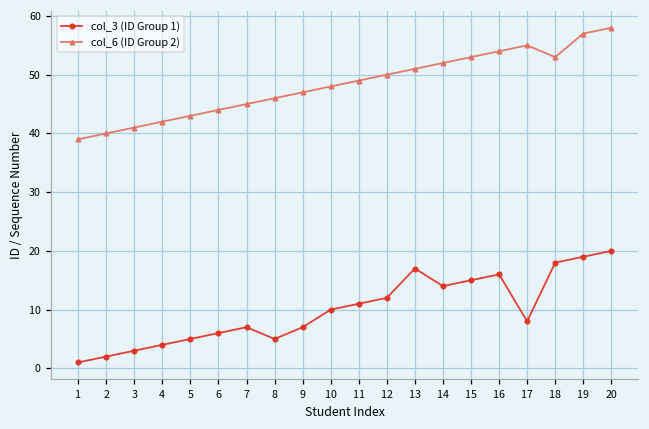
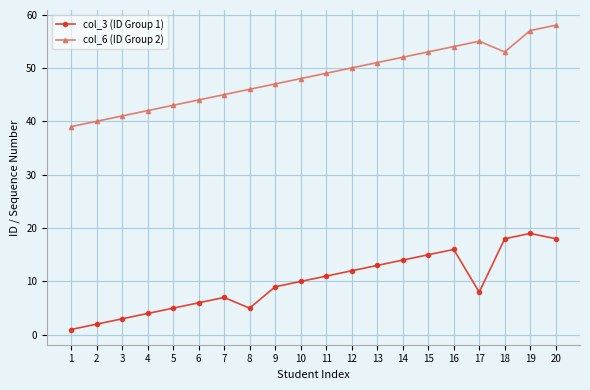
  {
    "col_3 (ID Group 1)": {
      "1": 1,
      "2": 2,
      "3": 3,
      "4": 4,
      "5": 5,
      "6": 6,
      "7": 7,
      "8": 5,
-     "9": 7,
+     "9": 9,
      "10": 10,
      "11": 11,
      "12": 12,
-     "13": 17,
+     "13": 13,
      "14": 14,
      "15": 15,
      "16": 16,
      "17": 8,
      "18": 18,
      "19": 19,
-     "20": 20
+     "20": 18
    },
    "col_6 (ID Group 2)": {
      "1": 39,
      "2": 40,
      "3": 41,
      "4": 42,
      "5": 43,
      "6": 44,
      "7": 45,
      "8": 46,
      "9": 47,
      "10": 48,
      "11": 49,
      "12": 50,
      "13": 51,
      "14": 52,
      "15": 53,
      "16": 54,
      "17": 55,
      "18": 53,
      "19": 57,
      "20": 58
    }
  }
